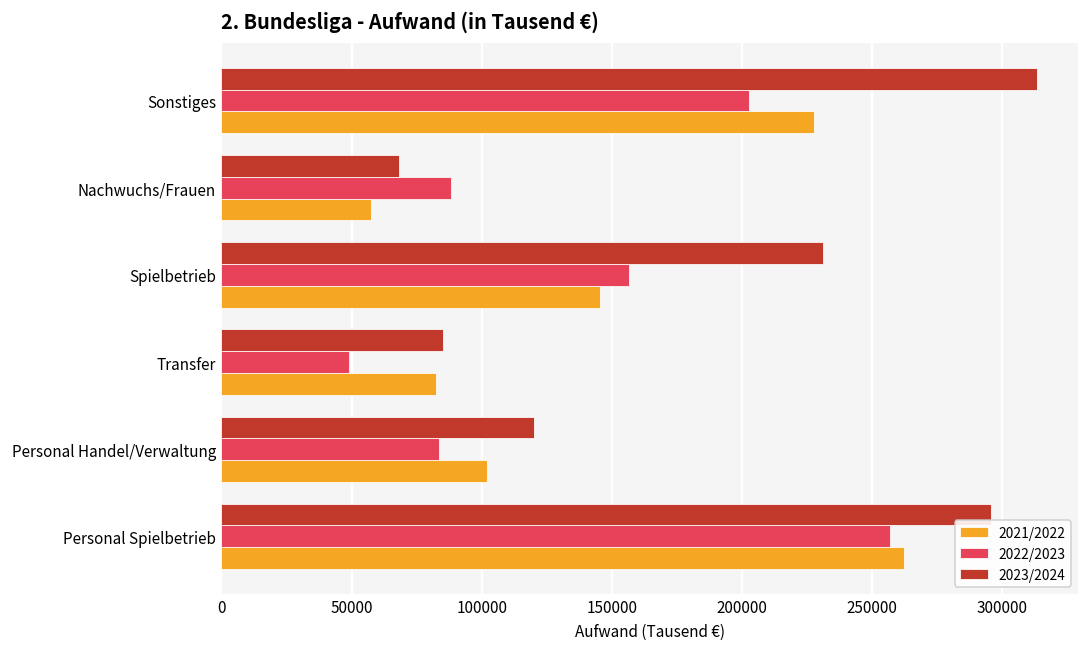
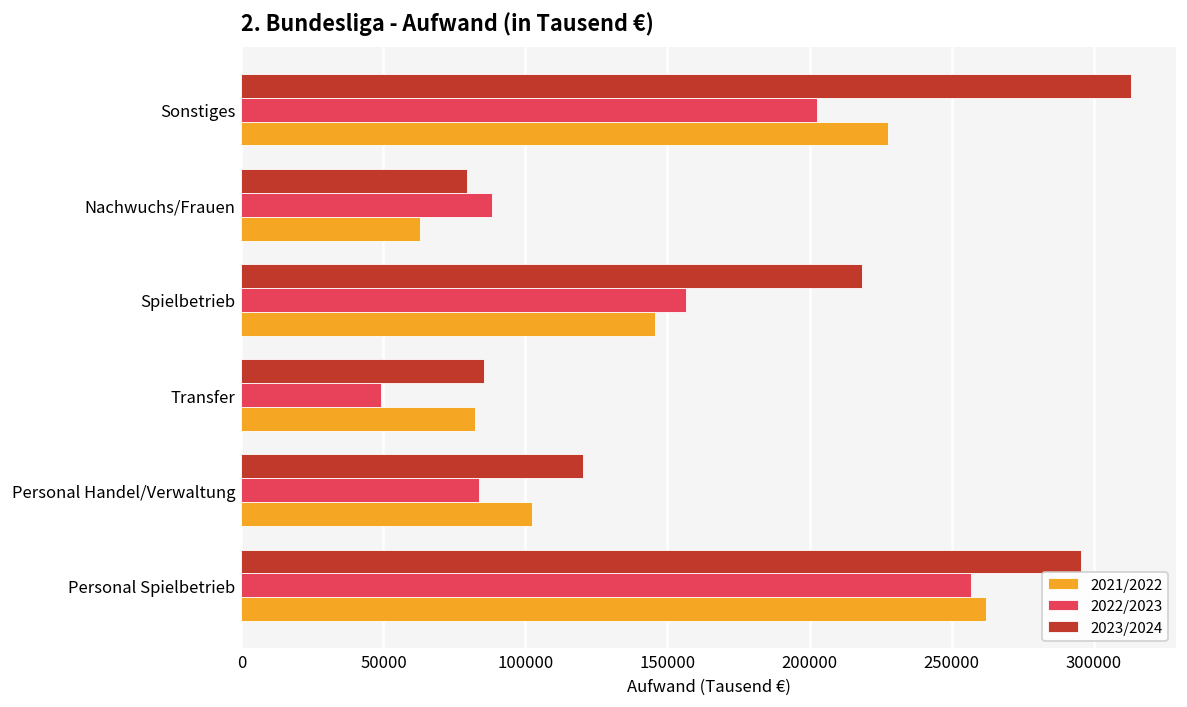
  {
    "2021/2022": {
      "Sonstiges": 228000,
-     "Nachwuchs/Frauen": 57000,
+     "Nachwuchs/Frauen": 63000,
      "Spielbetrieb": 145000,
      "Transfer": 82000,
      "Personal Handel/Verwaltung": 102000,
      "Personal Spielbetrieb": 262000
    },
    "2022/2023": {
      "Sonstiges": 203000,
      "Nachwuchs/Frauen": 88000,
      "Spielbetrieb": 156000,
      "Transfer": 49000,
      "Personal Handel/Verwaltung": 83000,
      "Personal Spielbetrieb": 257000
    },
    "2023/2024": {
      "Sonstiges": 313000,
-     "Nachwuchs/Frauen": 68000,
-     "Spielbetrieb": 231000,
+     "Nachwuchs/Frauen": 79000,
+     "Spielbetrieb": 219000,
      "Transfer": 85000,
      "Personal Handel/Verwaltung": 120000,
      "Personal Spielbetrieb": 296000
    }
  }
